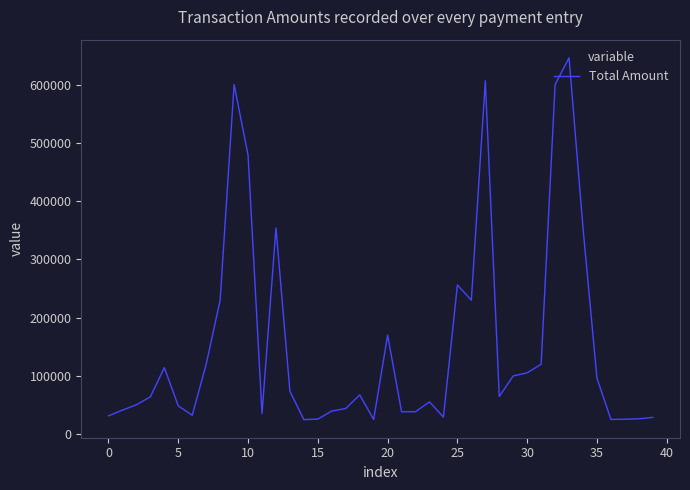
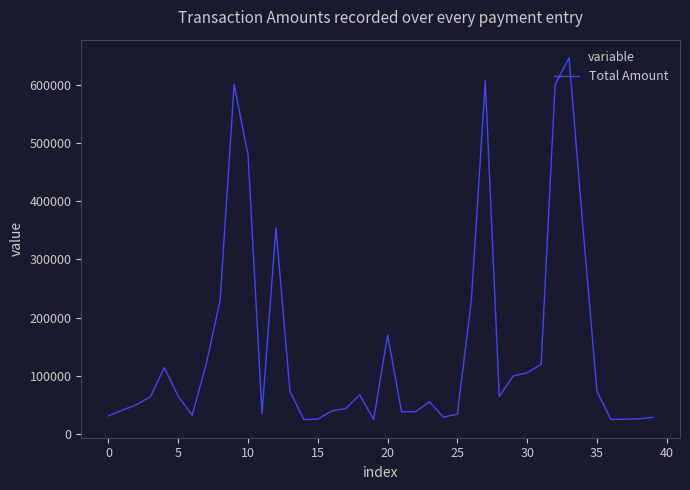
  {
    "0": 30000,
-   "5": 50000,
+   "5": 60000,
    "10": 480000,
    "15": 30000,
    "20": 170000,
-   "25": 260000,
+   "25": 30000,
    "30": 110000,
-   "35": 100000
+   "35": 70000
  }
